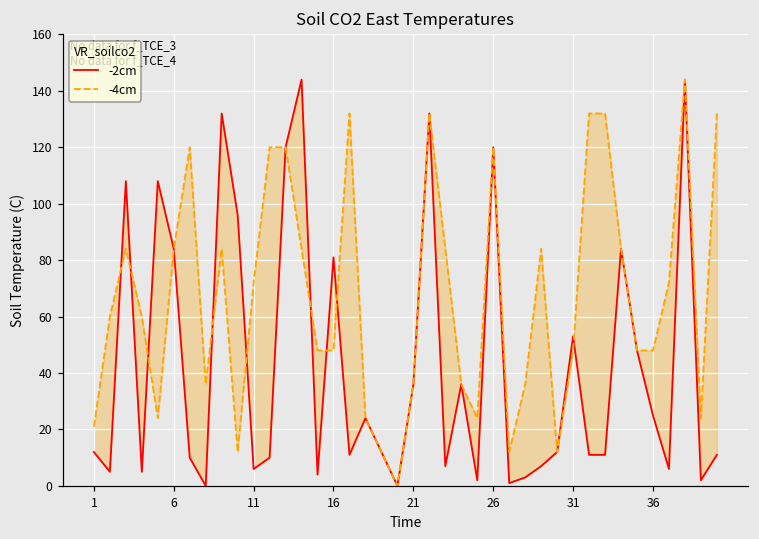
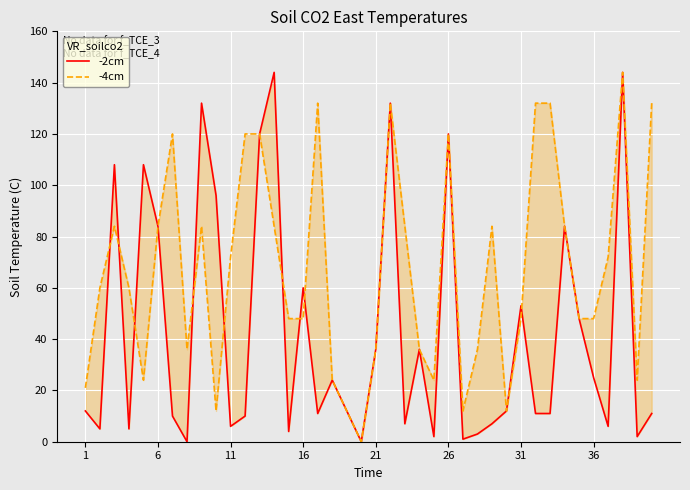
  {
    "-2cm": {
      "1": 12,
      "11": 6,
-     "16": 81,
+     "16": 60,
      "36": 25
    }
  }
